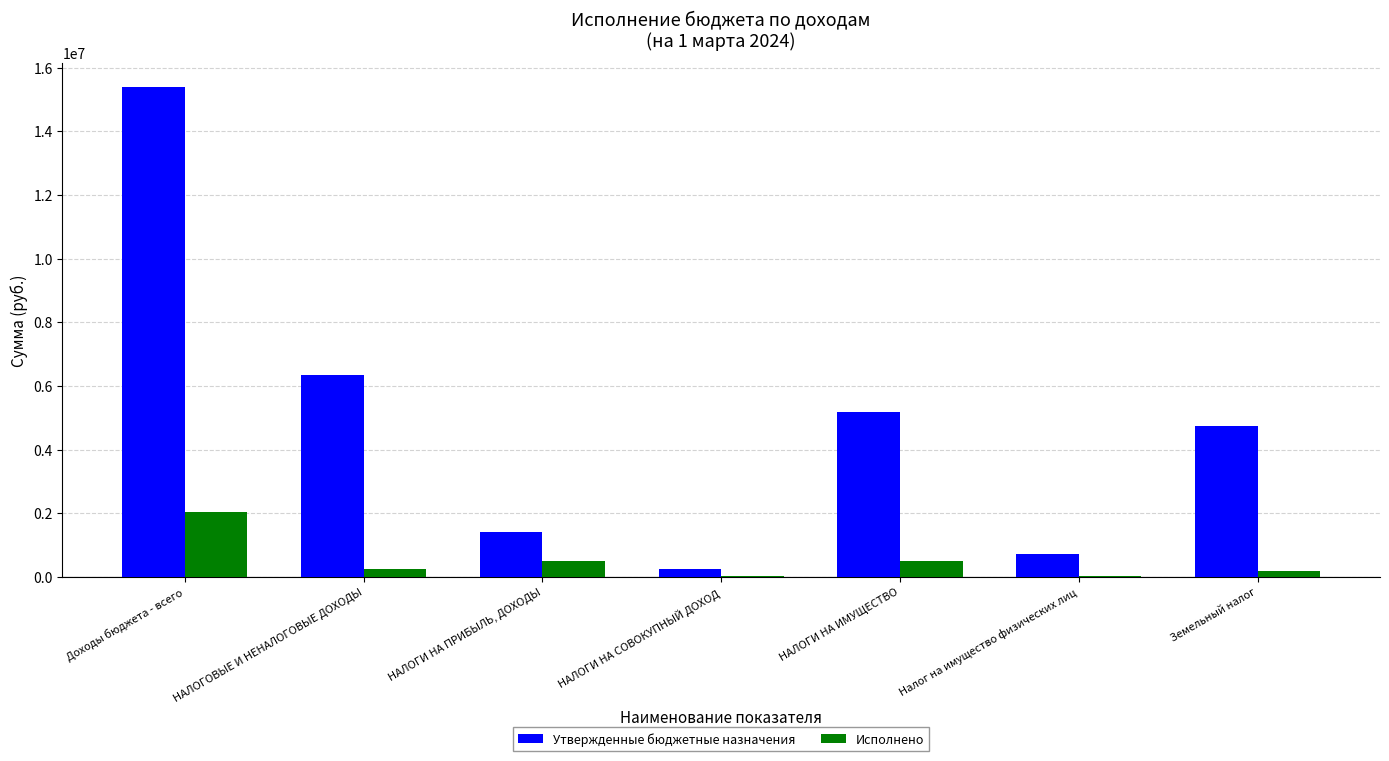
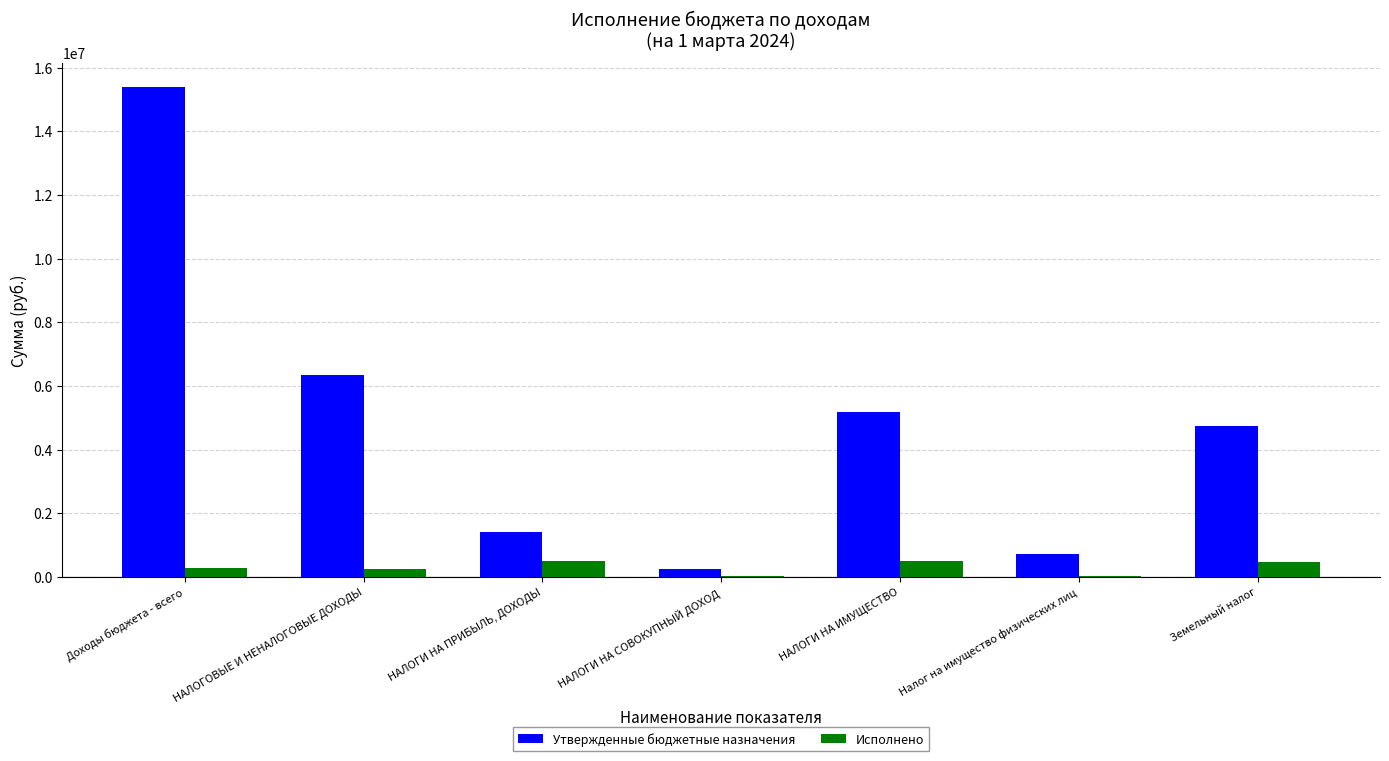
  {
    "Утвержденные бюджетные назначения": {
      "Доходы бюджета - всего": 15400000,
      "НАЛОГОВЫЕ И НЕНАЛОГОВЫЕ ДОХОДЫ": 6300000,
      "НАЛОГИ НА ПРИБЫЛЬ, ДОХОДЫ": 1400000,
      "НАЛОГИ НА СОВОКУПНЫЙ ДОХОД": 200000,
      "НАЛОГИ НА ИМУЩЕСТВО": 5200000,
      "Налог на имущество физических лиц": 700000,
      "Земельный налог": 4800000
    },
    "Исполнено": {
-     "Доходы бюджета - всего": 2000000,
+     "Доходы бюджета - всего": 300000,
      "НАЛОГОВЫЕ И НЕНАЛОГОВЫЕ ДОХОДЫ": 200000,
      "НАЛОГИ НА ПРИБЫЛЬ, ДОХОДЫ": 500000,
      "НАЛОГИ НА ИМУЩЕСТВО": 500000,
-     "Земельный налог": 200000
+     "Земельный налог": 500000
    }
  }
